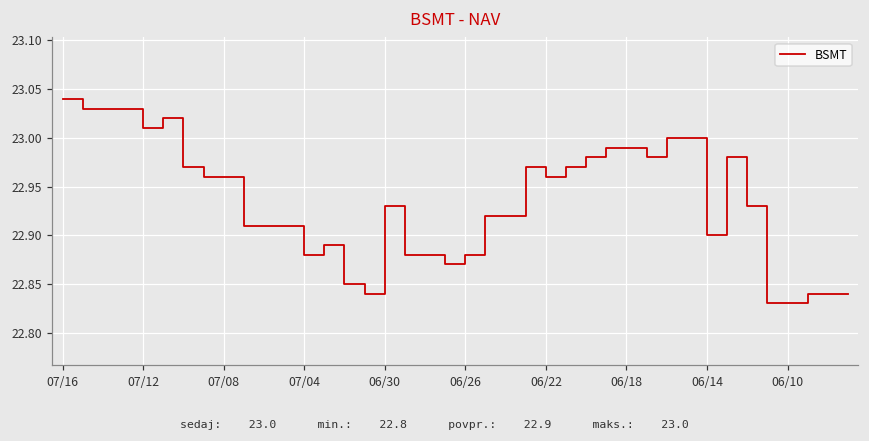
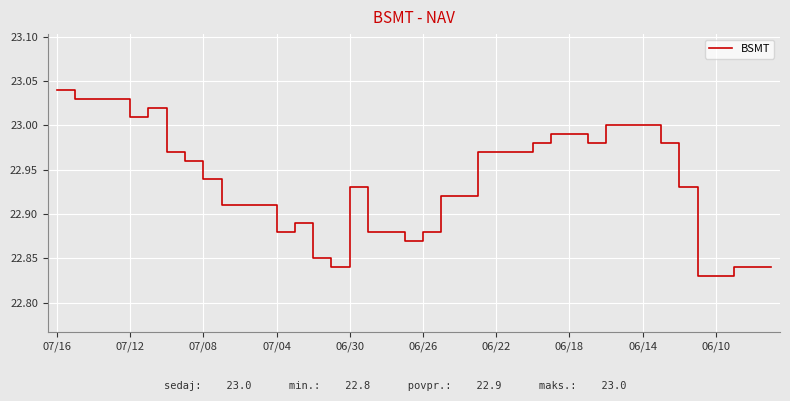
  {
    "07/16": 23.04,
    "07/12": 23.01,
-   "07/08": 22.96,
+   "07/08": 22.94,
    "07/04": 22.88,
    "06/30": 22.93,
    "06/26": 22.88,
-   "06/22": 22.96,
+   "06/22": 22.97,
    "06/18": 22.99,
-   "06/14": 22.9,
+   "06/14": 23.0,
    "06/10": 22.83
  }
